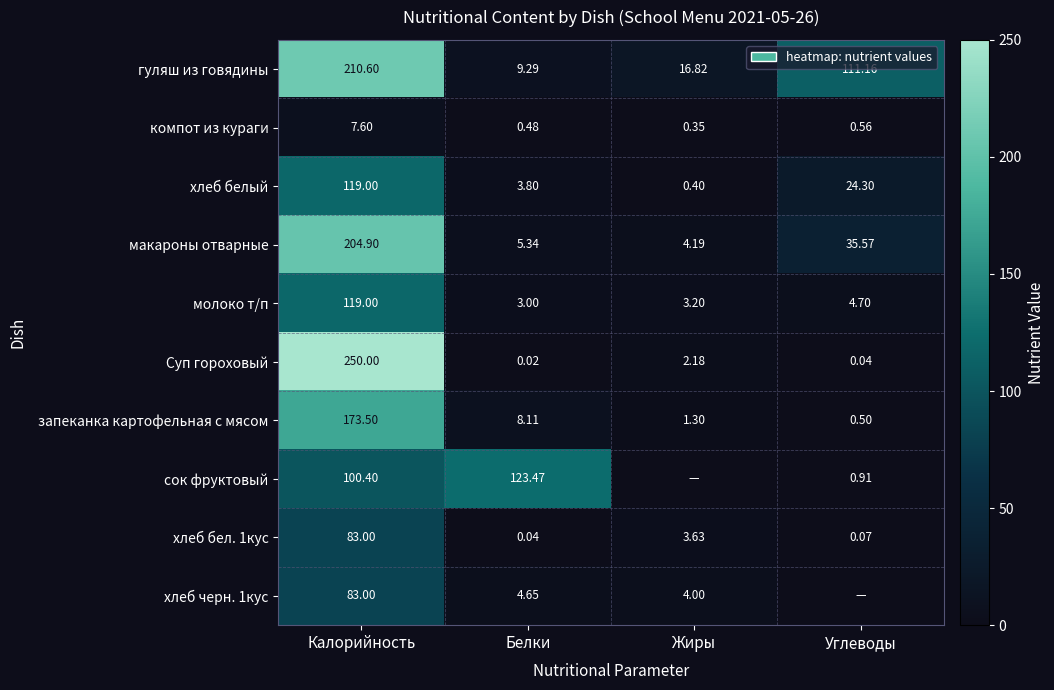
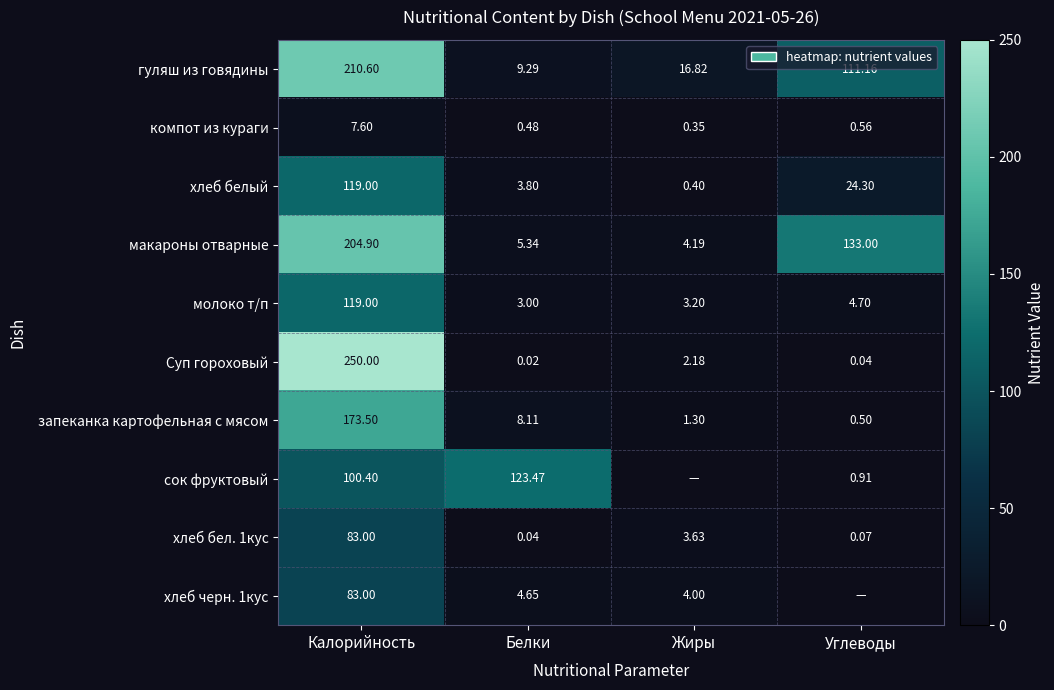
  {
    "гуляш из говядины": {
      "Калорийность": 210.60,
      "Белки": 9.29,
      "Жиры": 16.82
    },
    "компот из кураги": {
      "Калорийность": 7.60,
      "Белки": 0.48,
      "Жиры": 0.35,
      "Углеводы": 0.56
    },
    "хлеб белый": {
      "Калорийность": 119.00,
      "Белки": 3.80,
      "Жиры": 0.40,
      "Углеводы": 24.30
    },
    "макароны отварные": {
      "Калорийность": 204.90,
      "Белки": 5.34,
      "Жиры": 4.19,
-     "Углеводы": 35.57
+     "Углеводы": 133.00
    },
    "молоко т/п": {
      "Калорийность": 119.00,
      "Белки": 3.00,
      "Жиры": 3.20,
      "Углеводы": 4.70
    },
    "Суп гороховый": {
      "Калорийность": 250.00,
      "Белки": 0.02,
      "Жиры": 2.18,
      "Углеводы": 0.04
    },
    "запеканка картофельная с мясом": {
      "Калорийность": 173.50,
      "Белки": 8.11,
      "Жиры": 1.30,
      "Углеводы": 0.50
    },
    "сок фруктовый": {
      "Калорийность": 100.40,
      "Белки": 123.47,
      "Углеводы": 0.91
    },
    "хлеб бел. 1кус": {
      "Калорийность": 83.00,
      "Белки": 0.04,
      "Жиры": 3.63,
      "Углеводы": 0.07
    },
    "хлеб черн. 1кус": {
      "Калорийность": 83.00,
      "Белки": 4.65,
      "Жиры": 4.00
    }
  }
